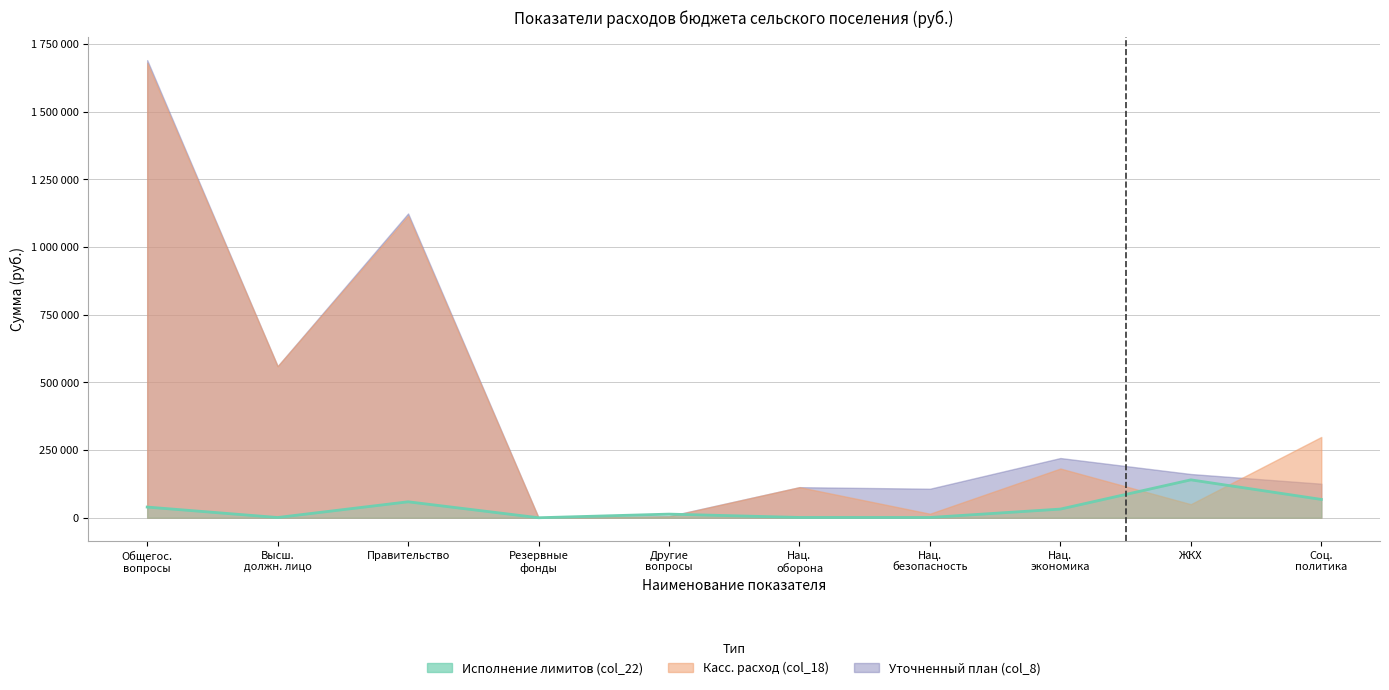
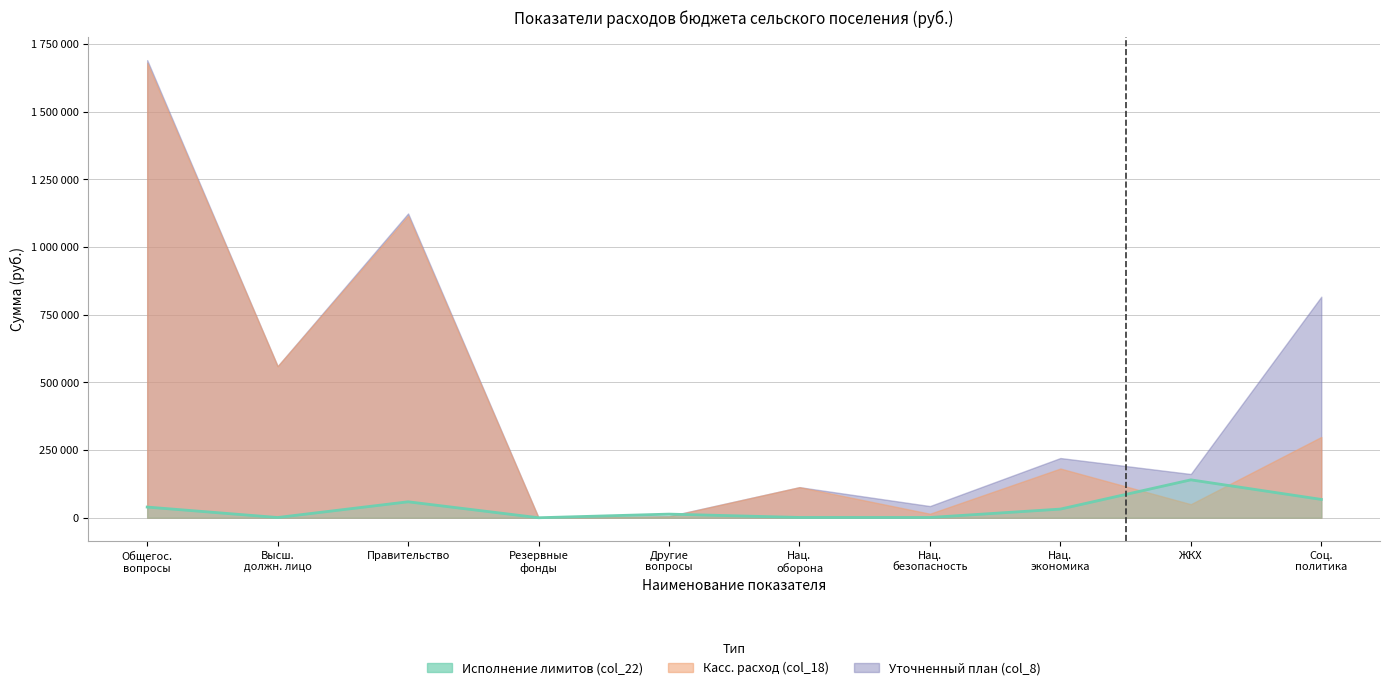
  {
    "Исполнение лимитов (col_22)": {
      "Общегос. вопросы": 40000,
      "Высш. должн. лицо": 0,
      "Правительство": 60000,
      "Нац. оборона": 0,
      "Нац. безопасность": 0,
      "Нац. экономика": 30000,
      "ЖКХ": 140000,
      "Соц. политика": 70000
    },
    "Уточненный план (col_8)": {
      "Общегос. вопросы": 1690000,
-     "Нац. безопасность": 110000,
+     "Нац. безопасность": 40000,
      "Нац. экономика": 220000,
      "ЖКХ": 160000,
-     "Соц. политика": 130000
+     "Соц. политика": 820000
    },
    "Касс. расход (col_18)": {
      "Общегос. вопросы": 1680000,
      "Нац. безопасность": 10000,
      "Нац. экономика": 180000,
      "ЖКХ": 50000,
      "Соц. политика": 300000
    }
  }
